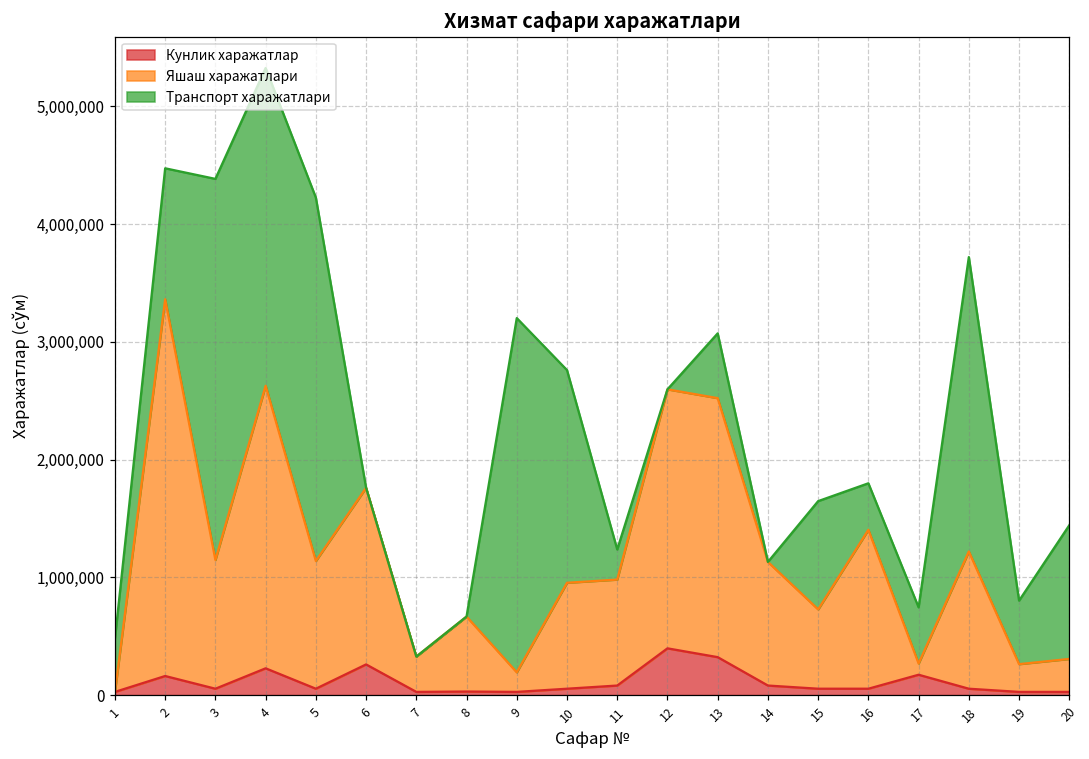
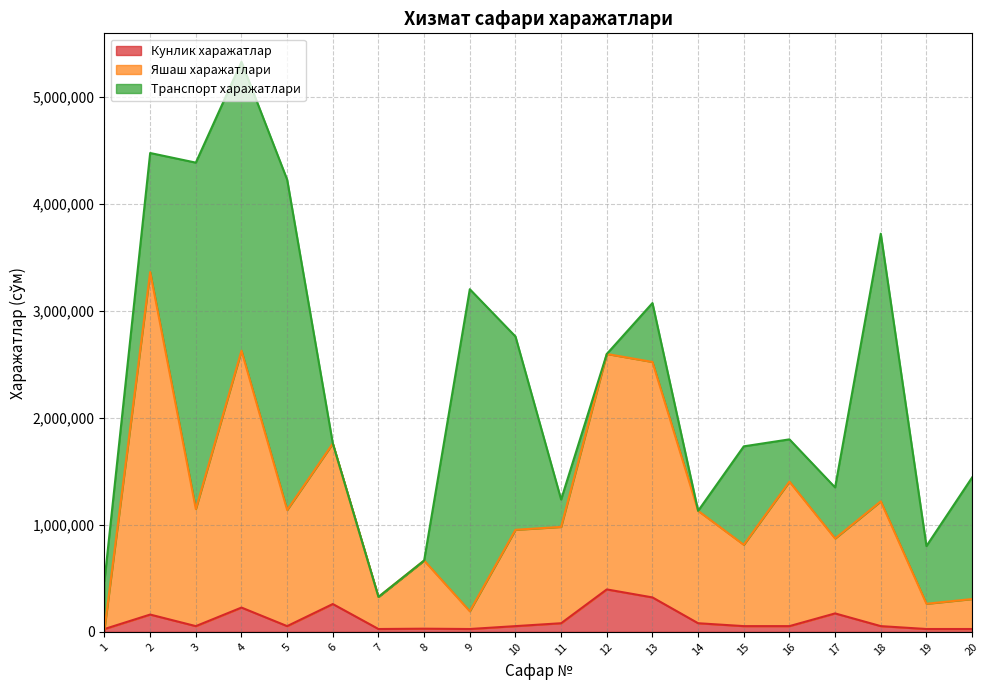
  {
    "Кунлик харажатлар": {
      "2": "160,000",
      "3": "50,000",
      "4": "230,000",
      "5": "50,000",
      "6": "260,000",
      "7": "30,000",
      "8": "30,000",
      "9": "30,000",
      "10": "50,000",
      "11": "80,000",
      "12": "400,000",
      "13": "320,000",
      "14": "80,000",
      "15": "50,000",
      "16": "50,000",
      "17": "170,000",
      "18": "50,000",
      "19": "30,000",
      "20": "30,000"
    },
    "Яшаш харажатлари": {
      "2": "3,200,000",
      "3": "1,090,000",
      "4": "2,400,000",
      "5": "1,090,000",
      "9": "170,000",
      "10": "900,000",
      "11": "900,000",
      "13": "2,200,000",
-     "15": "670,000",
+     "15": "760,000",
      "16": "1,350,000",
-     "17": "100,000",
+     "17": "700,000",
      "18": "1,170,000",
      "19": "240,000",
      "20": "280,000"
    },
    "Транспорт харажатлари": {
      "1": "450,000",
      "2": "1,110,000",
      "3": "3,240,000",
      "5": "3,090,000",
      "9": "3,010,000",
      "10": "1,810,000",
      "11": "260,000",
      "13": "550,000",
      "15": "920,000",
      "16": "400,000",
      "17": "480,000",
      "18": "2,500,000",
      "19": "540,000",
      "20": "1,140,000"
    }
  }
